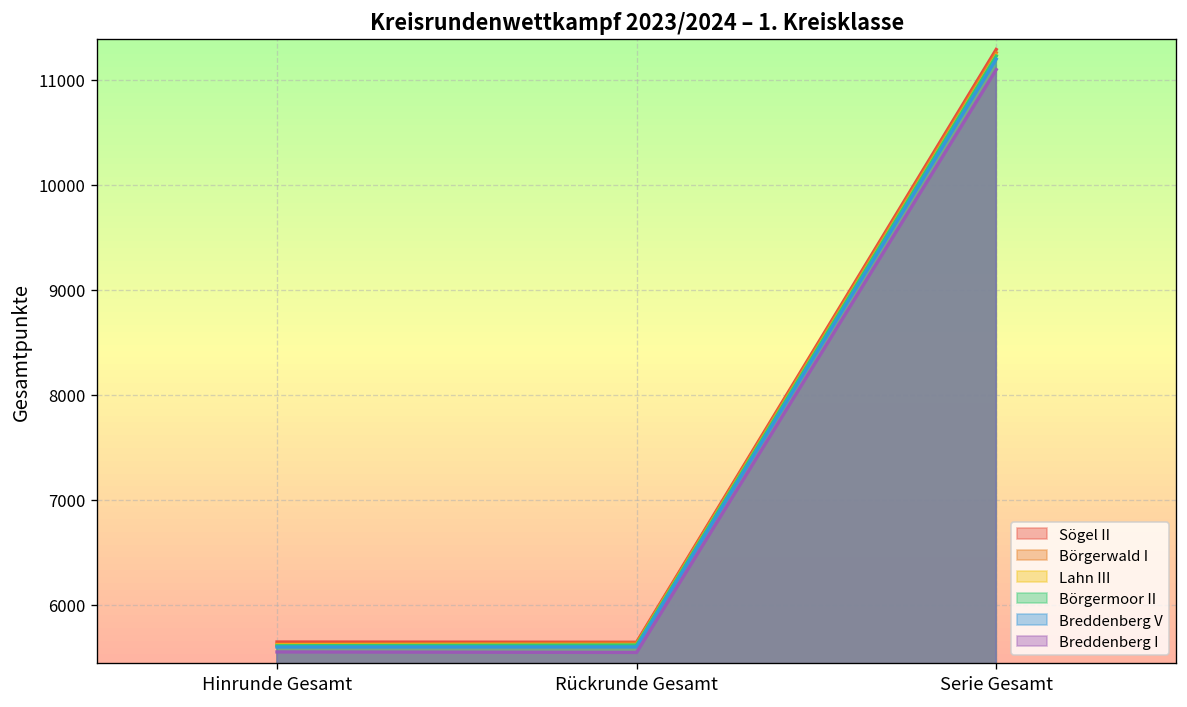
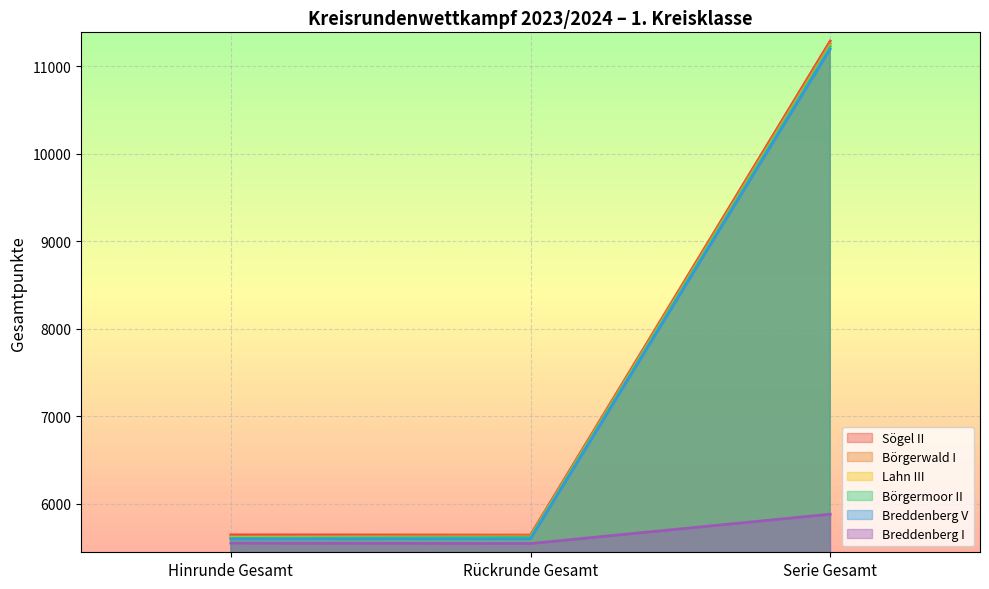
  {
    "Breddenberg V": {
      "Serie Gesamt": 11200
    },
    "Breddenberg I": {
      "Hinrunde Gesamt": 5600,
      "Rückrunde Gesamt": 5500,
-     "Serie Gesamt": 11100
+     "Serie Gesamt": 5900
    }
  }
